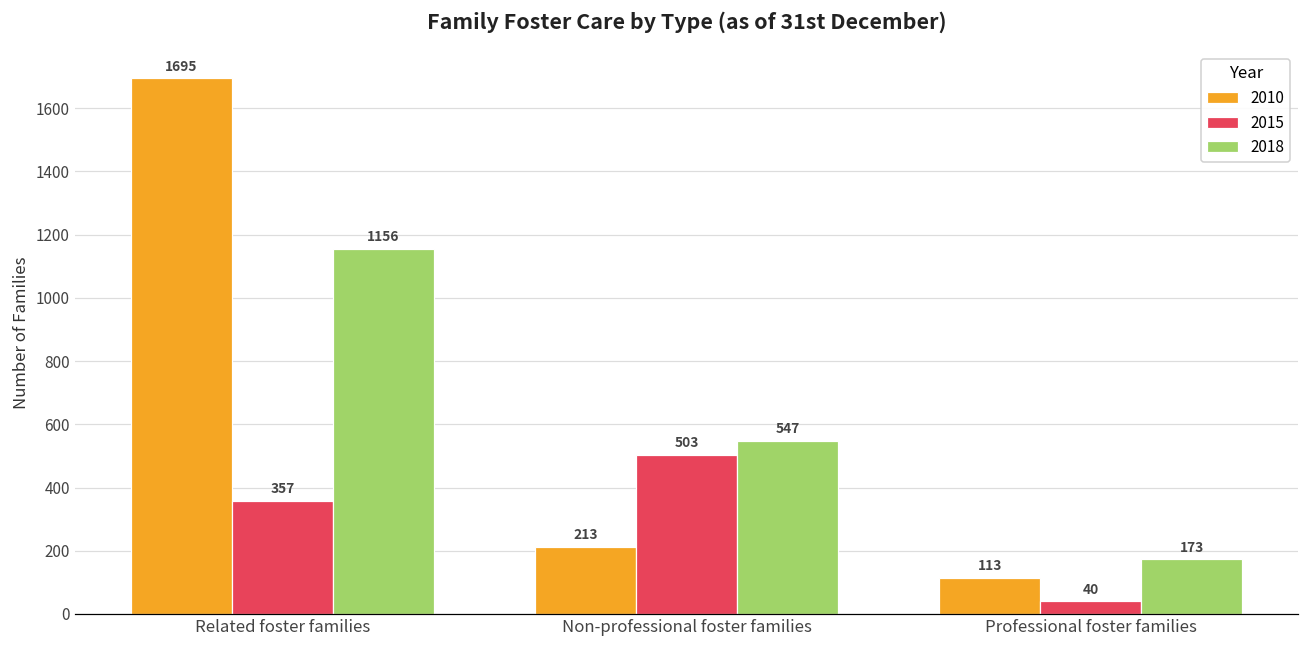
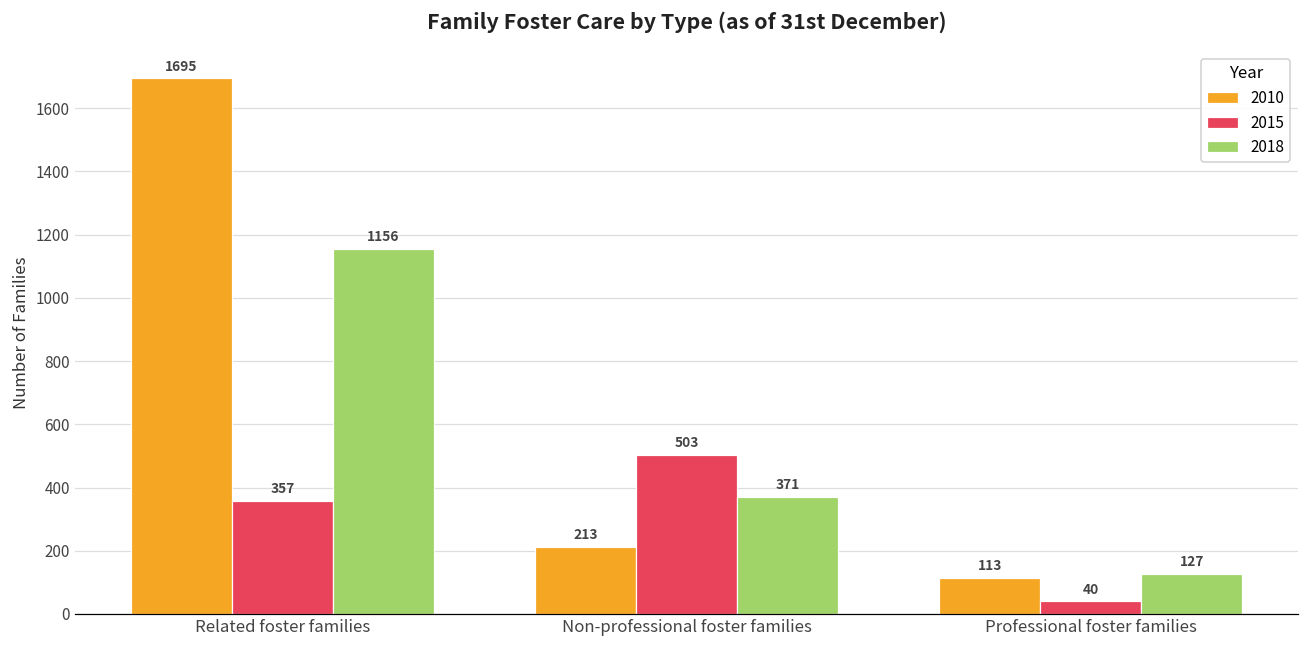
  {
    "2010": {
      "Related foster families": 1695,
      "Non-professional foster families": 213,
      "Professional foster families": 113
    },
    "2015": {
      "Related foster families": 357,
      "Non-professional foster families": 503,
      "Professional foster families": 40
    },
    "2018": {
      "Related foster families": 1156,
-     "Non-professional foster families": 547,
-     "Professional foster families": 173
+     "Non-professional foster families": 371,
+     "Professional foster families": 127
    }
  }
